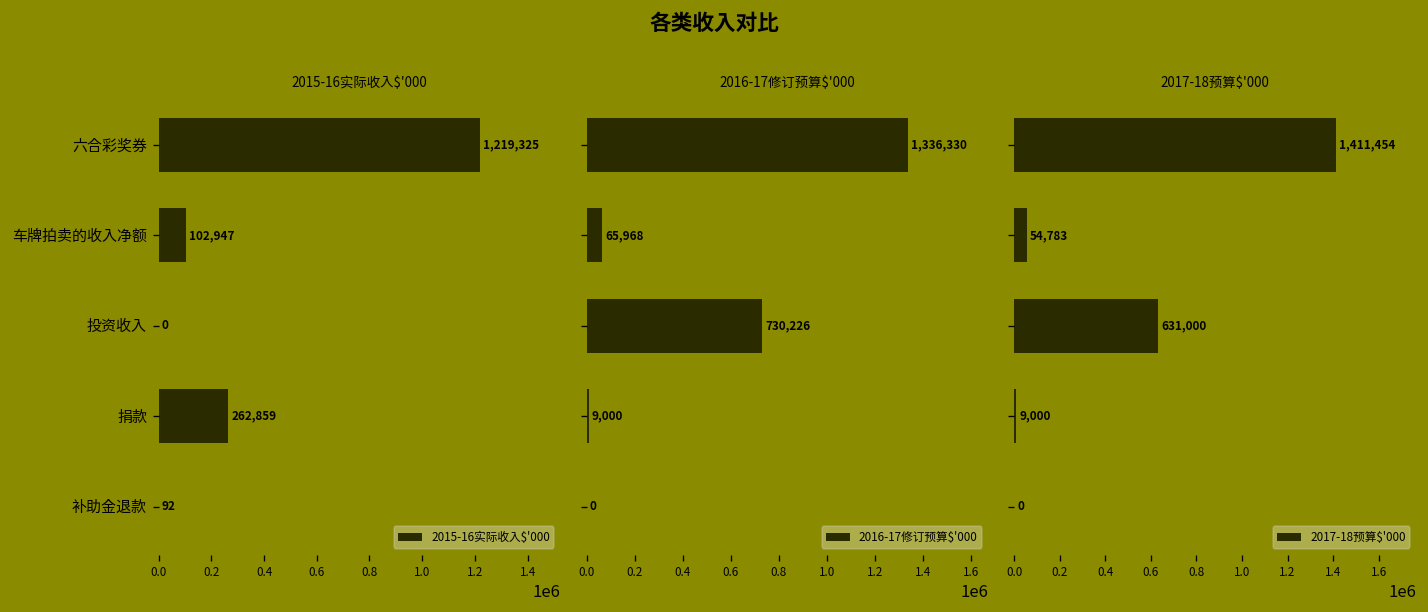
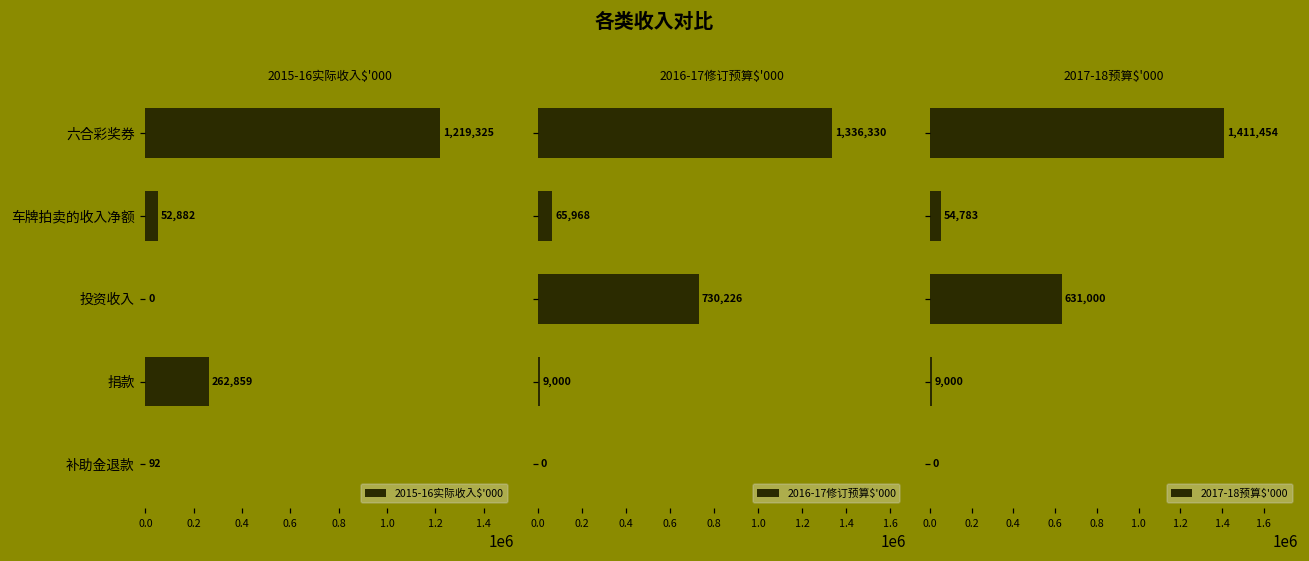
  {
    "2015-16实际收入$'000": {
      "六合彩奖券": "1,219,325",
-     "车牌拍卖的收入净额": "102,947",
+     "车牌拍卖的收入净额": "52,882",
      "投资收入": "0",
      "捐款": "262,859",
      "补助金退款": "92"
    }
  }
